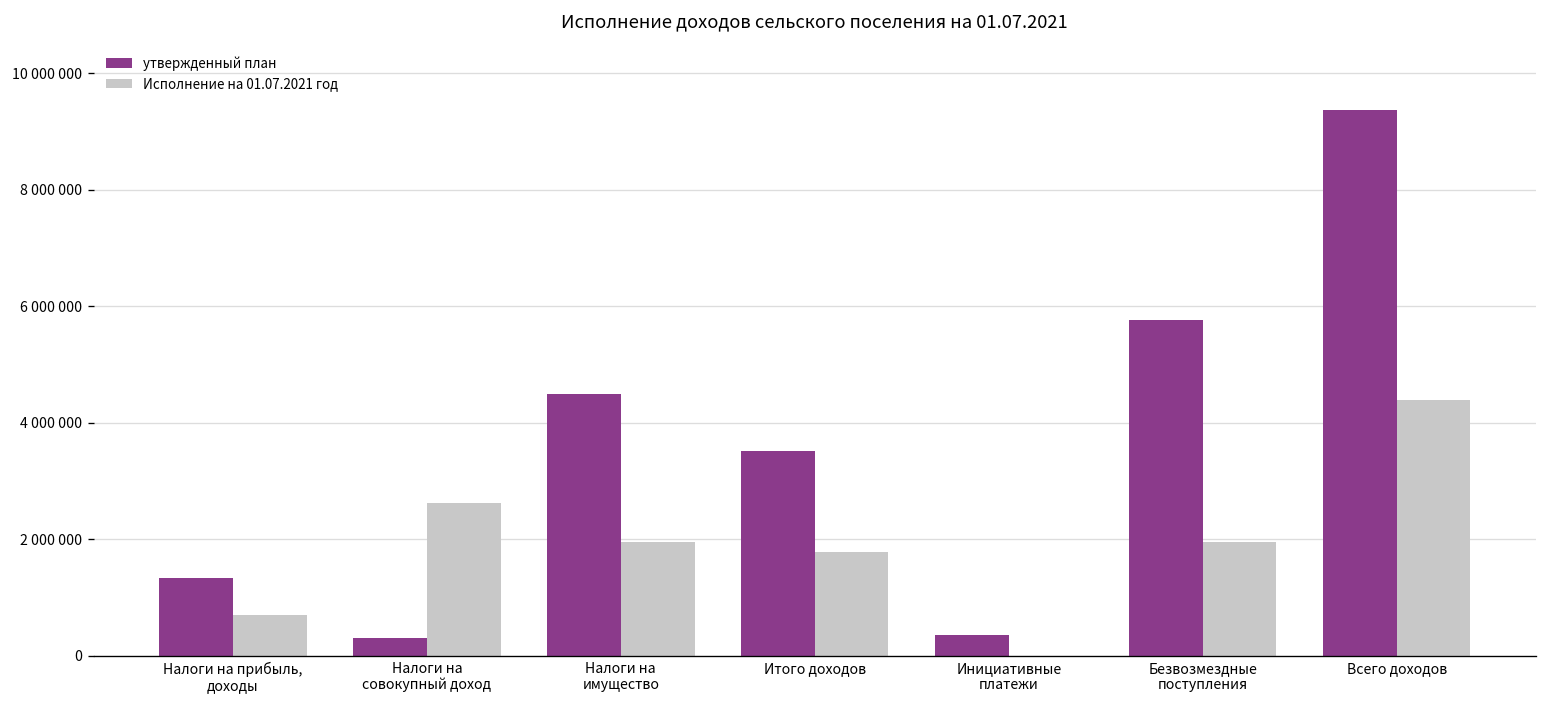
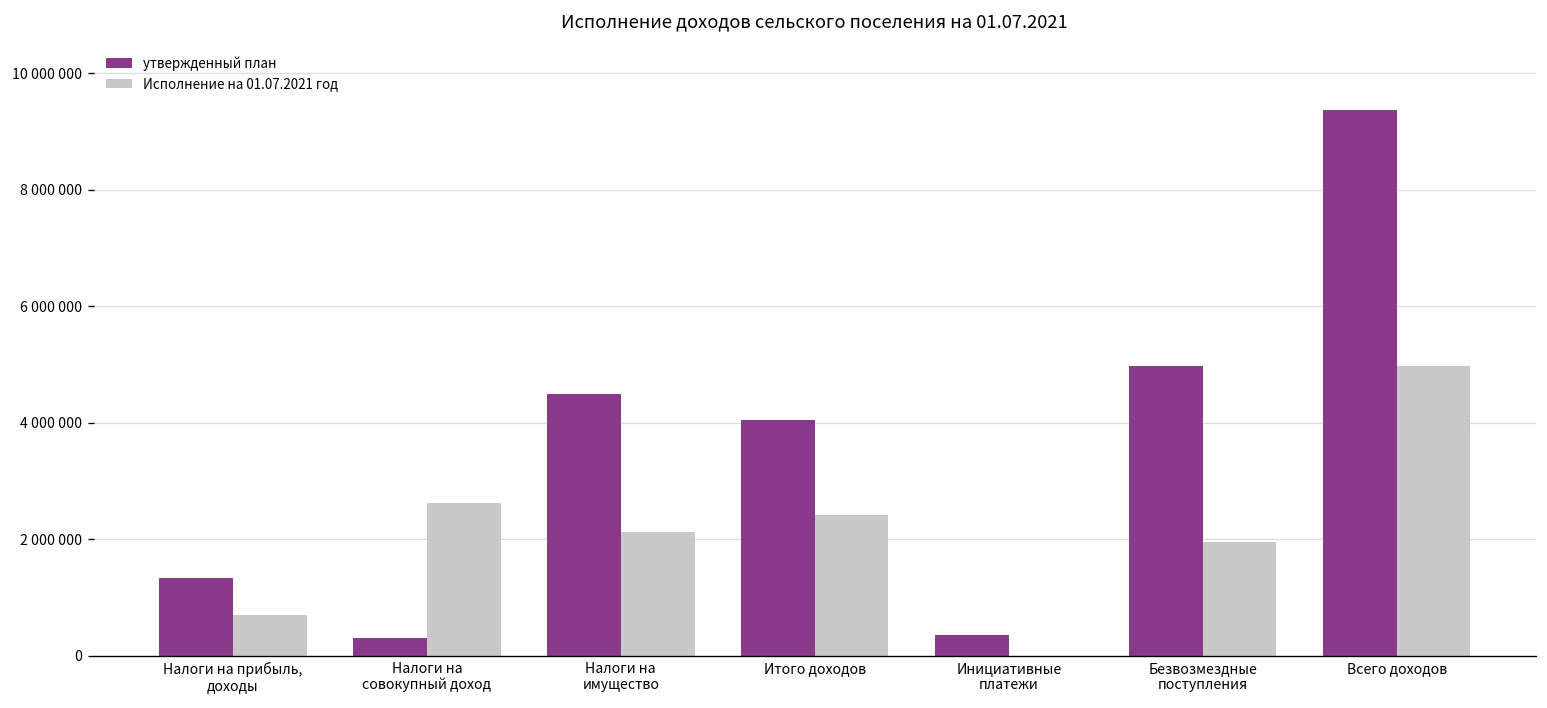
  {
    "утвержденный план": {
      "Налоги на прибыль, доходы": 1300000,
      "Налоги на совокупный доход": 300000,
      "Налоги на имущество": 4500000,
-     "Итого доходов": 3500000,
+     "Итого доходов": 4000000,
      "Инициативные платежи": 400000,
-     "Безвозмездные поступления": 5800000,
+     "Безвозмездные поступления": 5000000,
      "Всего доходов": 9400000
    },
    "Исполнение на 01.07.2021 год": {
      "Налоги на прибыль, доходы": 700000,
      "Налоги на совокупный доход": 2600000,
-     "Налоги на имущество": 1900000,
-     "Итого доходов": 1800000,
+     "Налоги на имущество": 2100000,
+     "Итого доходов": 2400000,
      "Инициативные платежи": 0,
      "Безвозмездные поступления": 2000000,
-     "Всего доходов": 4400000
+     "Всего доходов": 5000000
    }
  }
